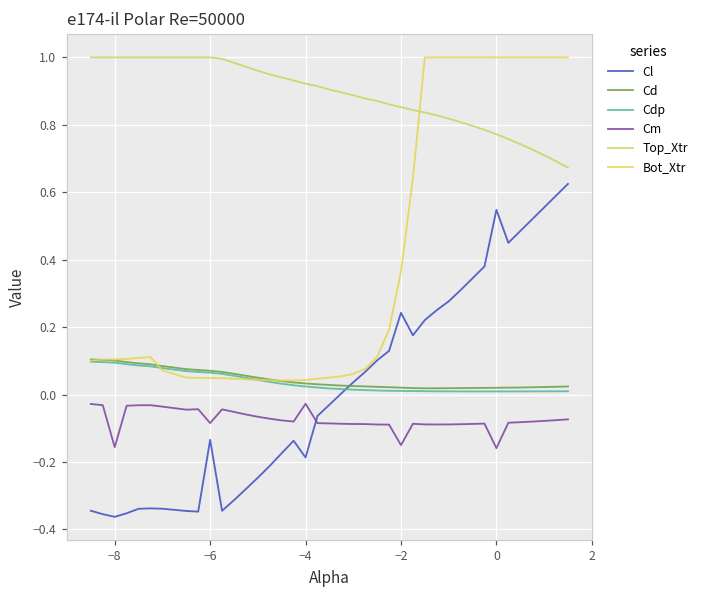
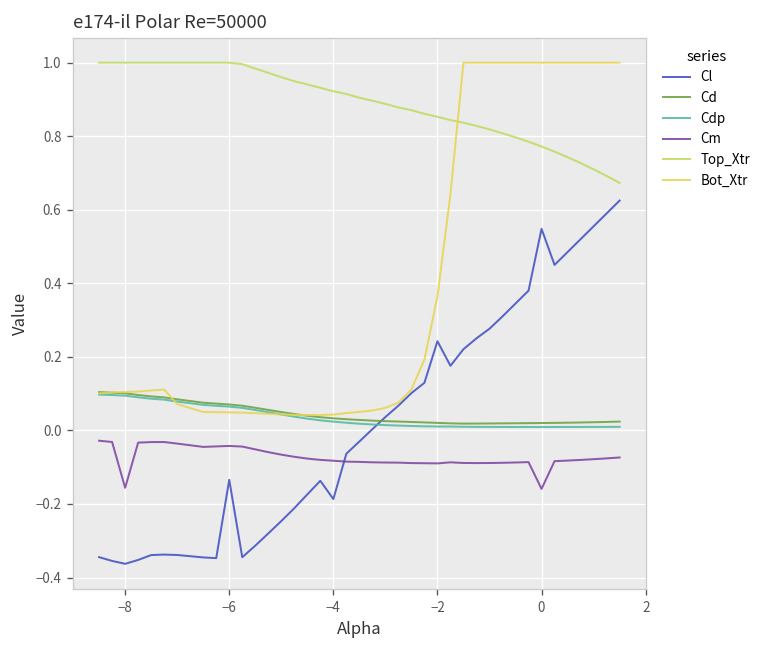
  {
    "Cl": {
      "−8": -0.36,
      "−6": -0.13,
      "−4": -0.19,
      "−2": 0.24,
      "0": 0.55
    },
    "Cd": {
      "−4": 0.03,
      "−2": 0.02,
      "0": 0.02
    },
    "Cdp": {
      "−4": 0.02,
      "−2": 0.01,
      "0": 0.01
    },
    "Cm": {
      "−8": -0.16,
-     "−6": -0.08,
-     "−4": -0.03,
-     "−2": -0.15,
+     "−6": -0.04,
+     "−4": -0.08,
+     "−2": -0.09,
      "0": -0.16
    }
  }
